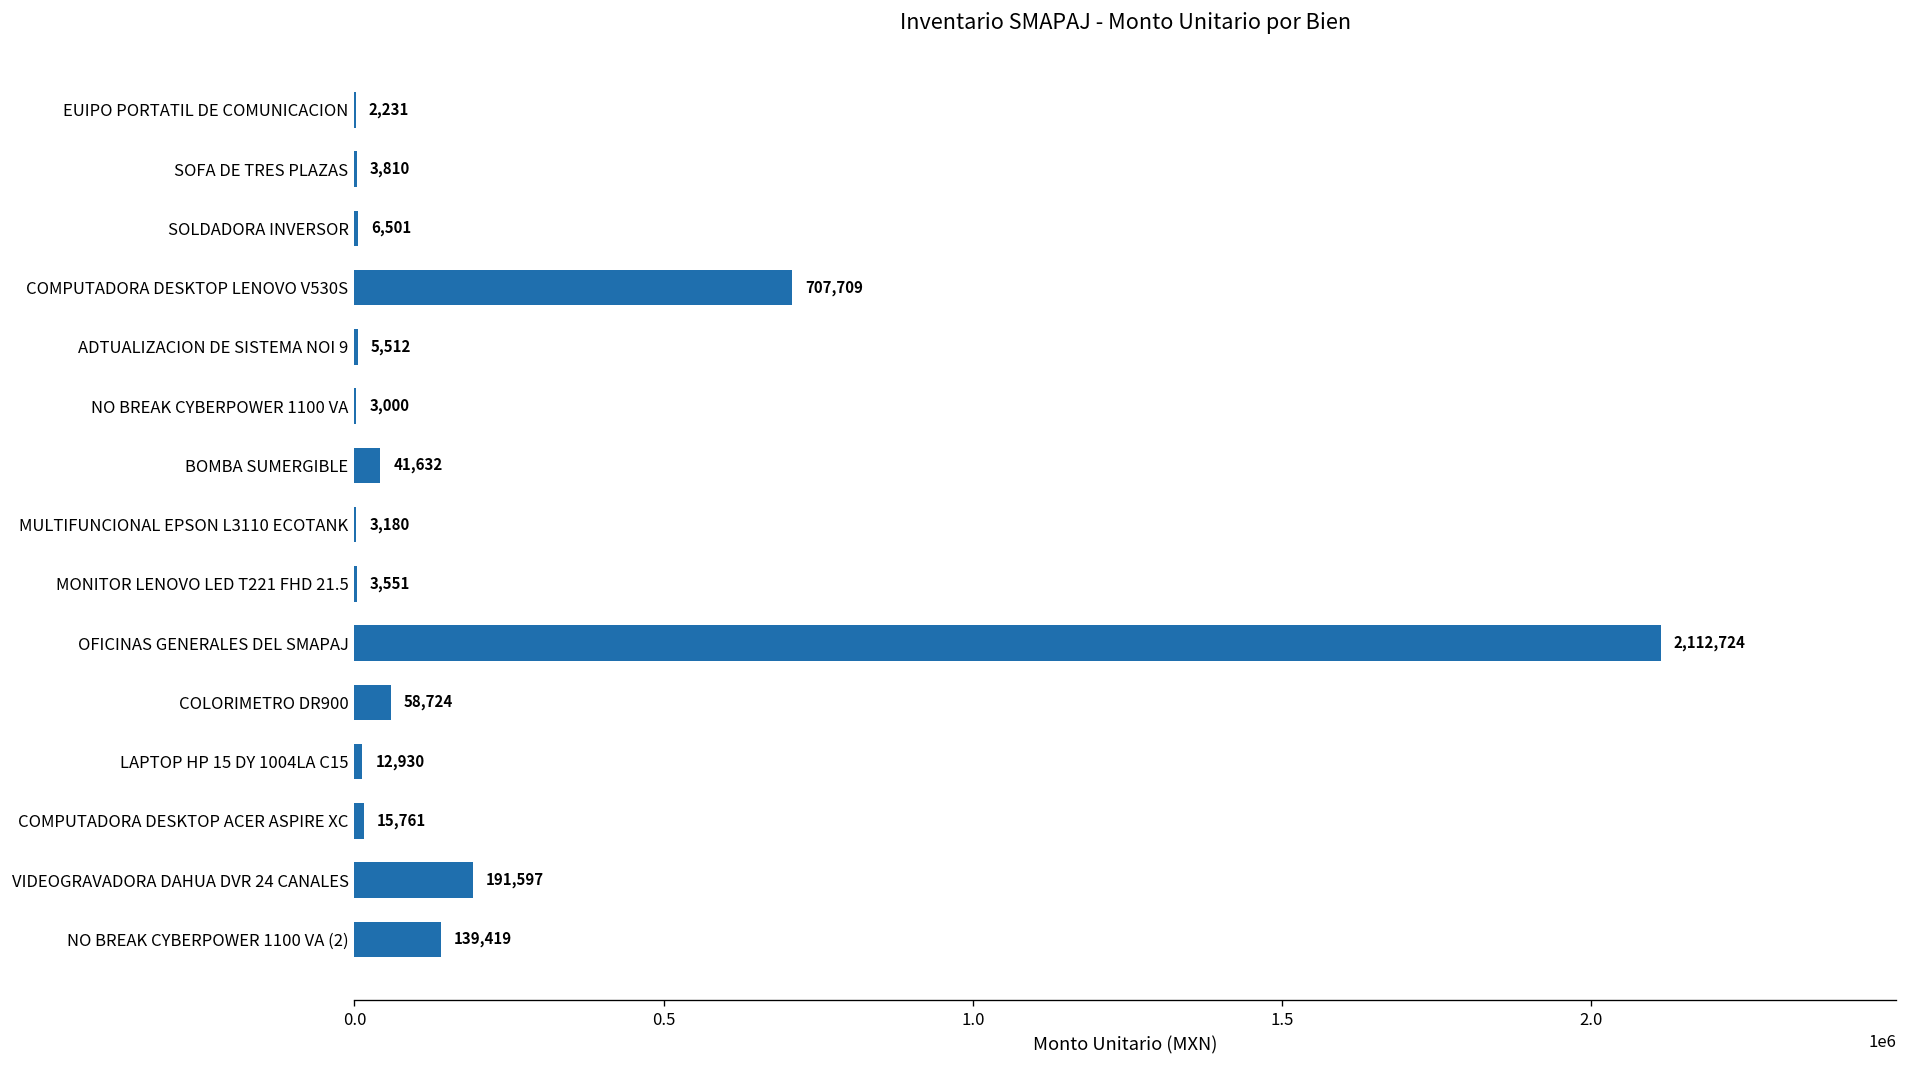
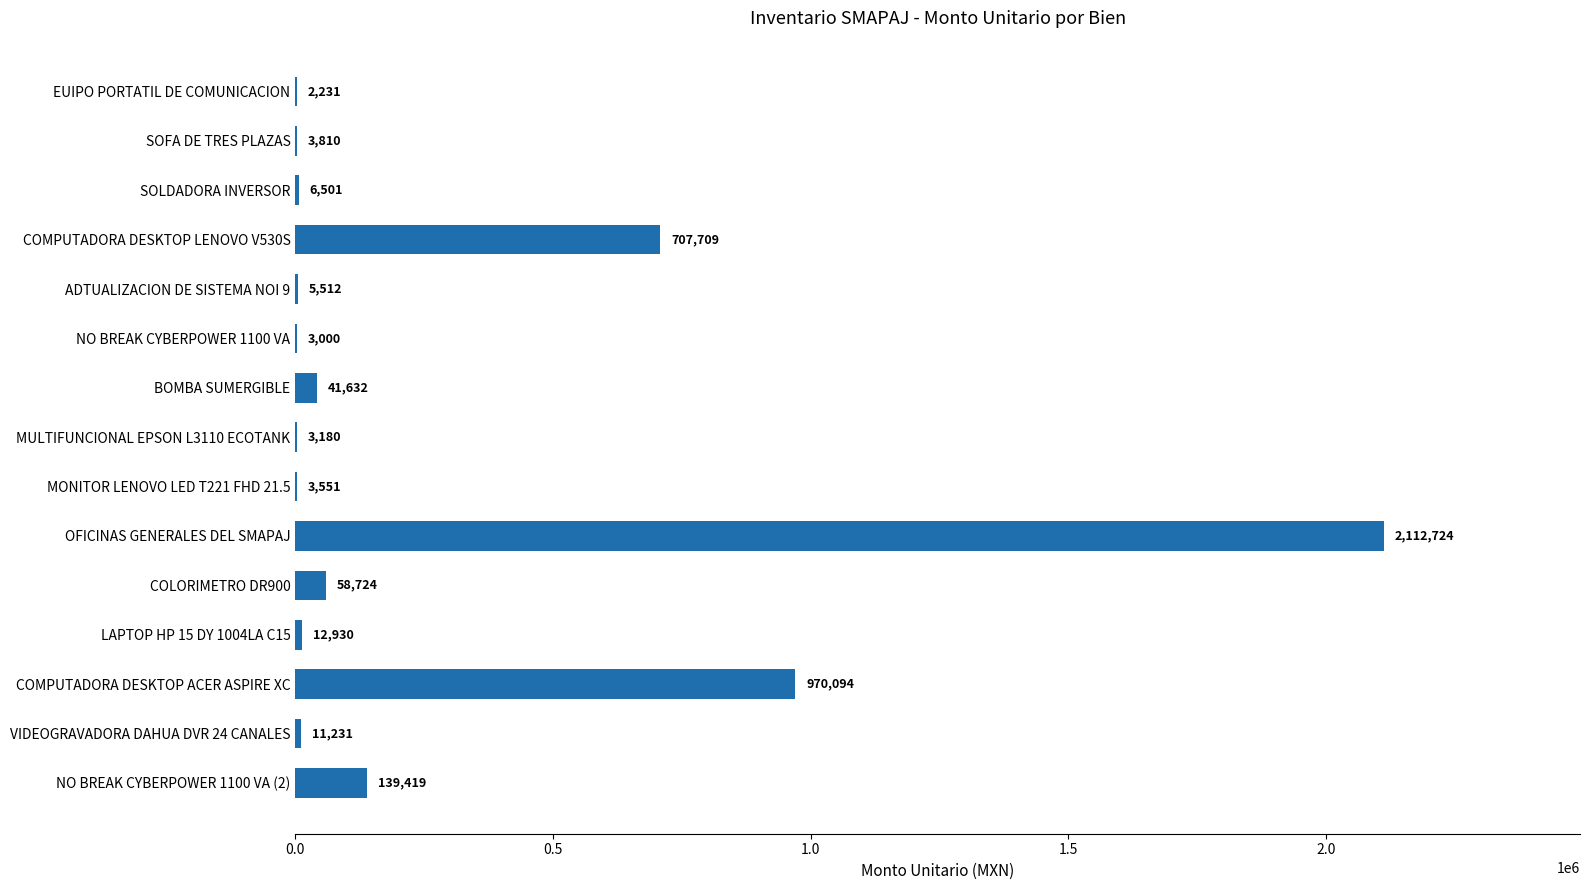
  {
    "EUIPO PORTATIL DE COMUNICACION": "2,231",
    "SOFA DE TRES PLAZAS": "3,810",
    "SOLDADORA INVERSOR": "6,501",
    "COMPUTADORA DESKTOP LENOVO V530S": "707,709",
    "ADTUALIZACION DE SISTEMA NOI 9": "5,512",
    "NO BREAK CYBERPOWER 1100 VA": "3,000",
    "BOMBA SUMERGIBLE": "41,632",
    "MULTIFUNCIONAL EPSON L3110 ECOTANK": "3,180",
    "MONITOR LENOVO LED T221 FHD 21.5": "3,551",
    "OFICINAS GENERALES DEL SMAPAJ": "2,112,724",
    "COLORIMETRO DR900": "58,724",
    "LAPTOP HP 15 DY 1004LA C15": "12,930",
-   "COMPUTADORA DESKTOP ACER ASPIRE XC": "15,761",
-   "VIDEOGRAVADORA DAHUA DVR 24 CANALES": "191,597",
+   "COMPUTADORA DESKTOP ACER ASPIRE XC": "970,094",
+   "VIDEOGRAVADORA DAHUA DVR 24 CANALES": "11,231",
    "NO BREAK CYBERPOWER 1100 VA (2)": "139,419"
  }
